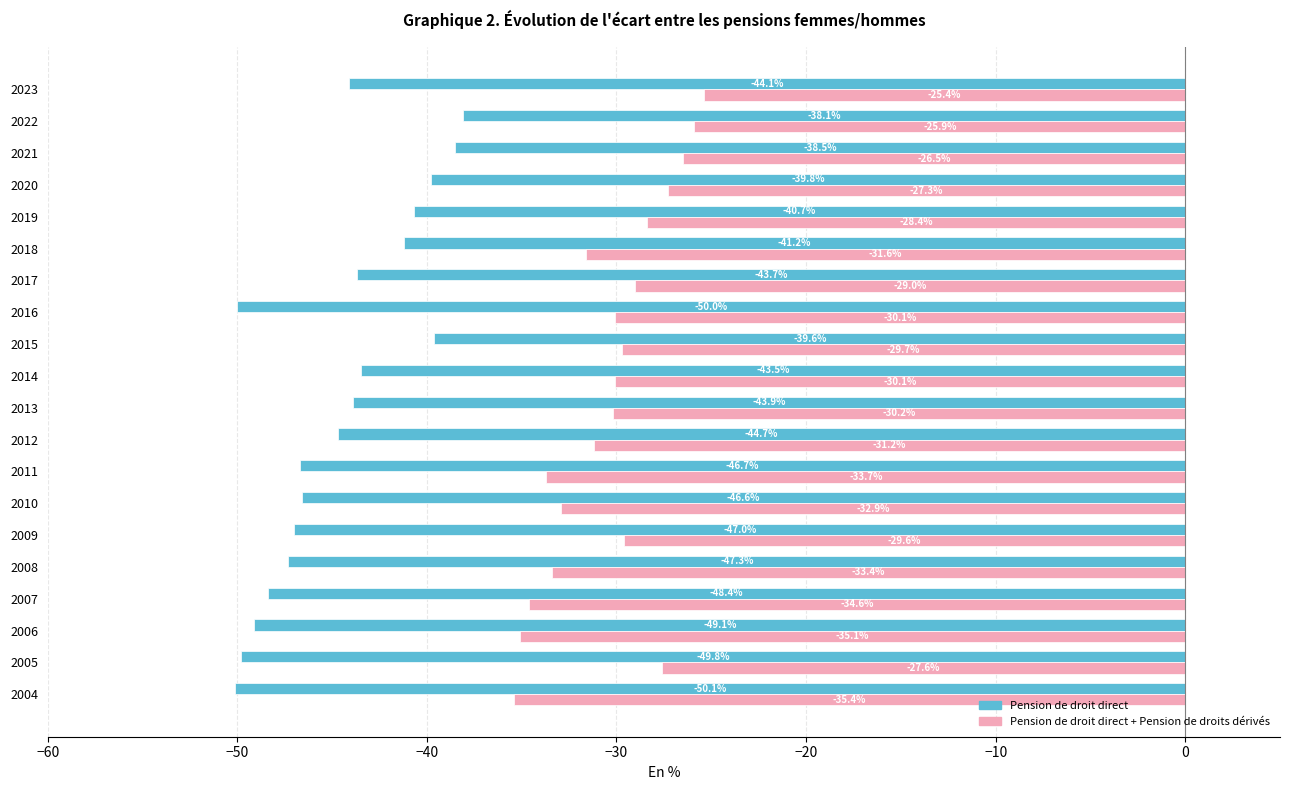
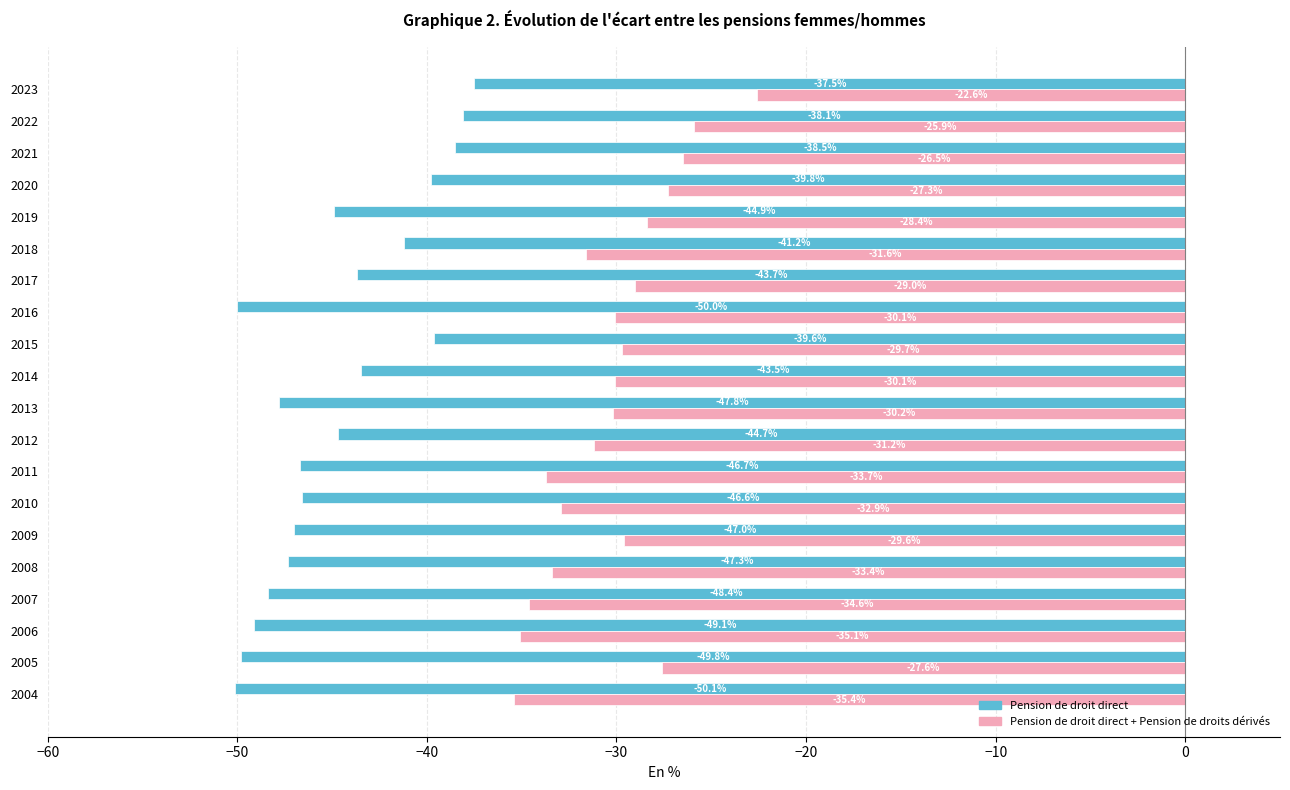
  {
    "Pension de droit direct": {
-     "2023": "-44.1%",
+     "2023": "-37.5%",
      "2022": "-38.1%",
      "2021": "-38.5%",
      "2020": "-39.8%",
-     "2019": "-40.7%",
+     "2019": "-44.9%",
      "2018": "-41.2%",
      "2017": "-43.7%",
      "2016": "-50.0%",
      "2015": "-39.6%",
      "2014": "-43.5%",
-     "2013": "-43.9%",
+     "2013": "-47.8%",
      "2012": "-44.7%",
      "2011": "-46.7%",
      "2010": "-46.6%",
      "2009": "-47.0%",
      "2008": "-47.3%",
      "2007": "-48.4%",
      "2006": "-49.1%",
      "2005": "-49.8%",
      "2004": "-50.1%"
    },
    "Pension de droit direct + Pension de droits dérivés": {
-     "2023": "-25.4%",
+     "2023": "-22.6%",
      "2022": "-25.9%",
      "2021": "-26.5%",
      "2020": "-27.3%",
      "2019": "-28.4%",
      "2018": "-31.6%",
      "2017": "-29.0%",
      "2016": "-30.1%",
      "2015": "-29.7%",
      "2014": "-30.1%",
      "2013": "-30.2%",
      "2012": "-31.2%",
      "2011": "-33.7%",
      "2010": "-32.9%",
      "2009": "-29.6%",
      "2008": "-33.4%",
      "2007": "-34.6%",
      "2006": "-35.1%",
      "2005": "-27.6%",
      "2004": "-35.4%"
    }
  }
